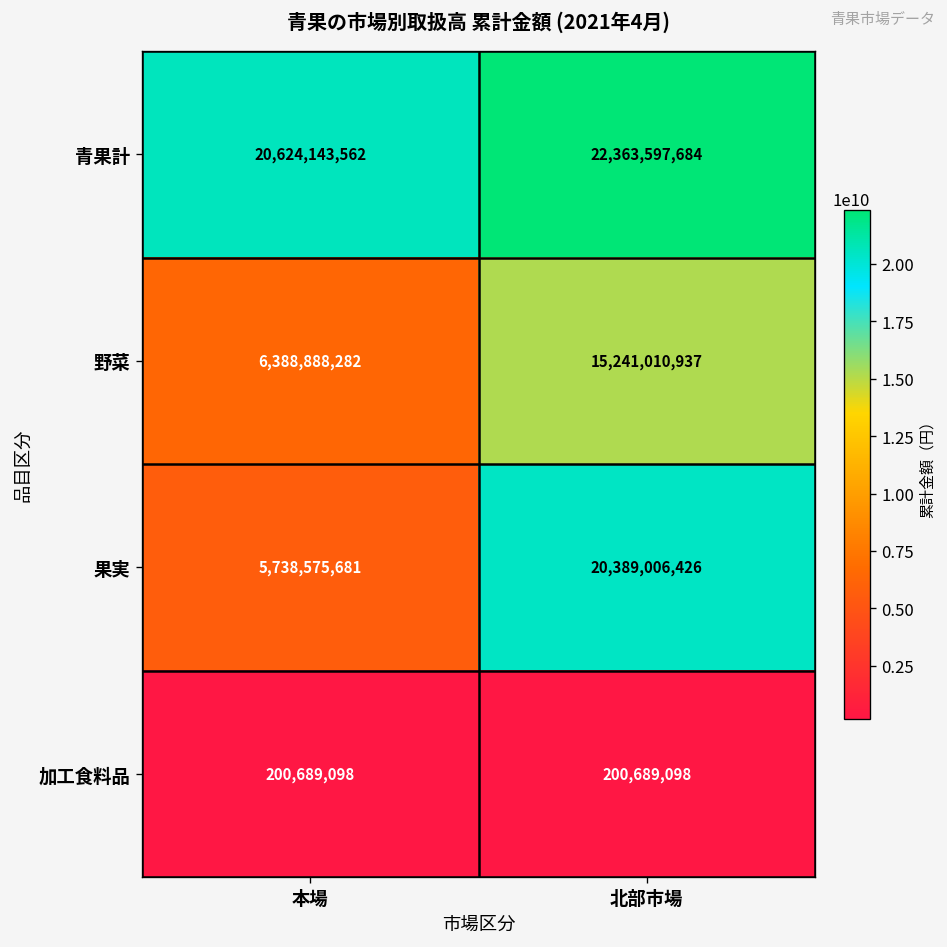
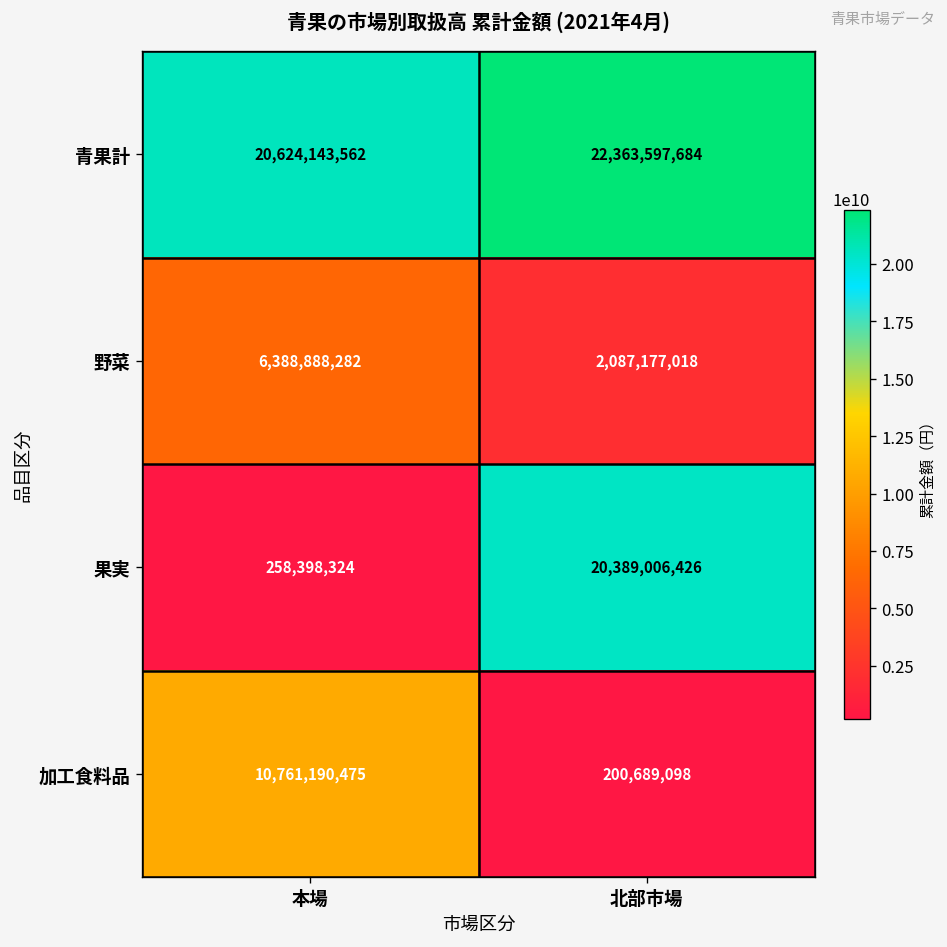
  {
    "青果計": {
      "本場": "20,624,143,562",
      "北部市場": "22,363,597,684"
    },
    "野菜": {
      "本場": "6,388,888,282",
-     "北部市場": "15,241,010,937"
+     "北部市場": "2,087,177,018"
    },
    "果実": {
-     "本場": "5,738,575,681",
+     "本場": "258,398,324",
      "北部市場": "20,389,006,426"
    },
    "加工食料品": {
-     "本場": "200,689,098",
+     "本場": "10,761,190,475",
      "北部市場": "200,689,098"
    }
  }
